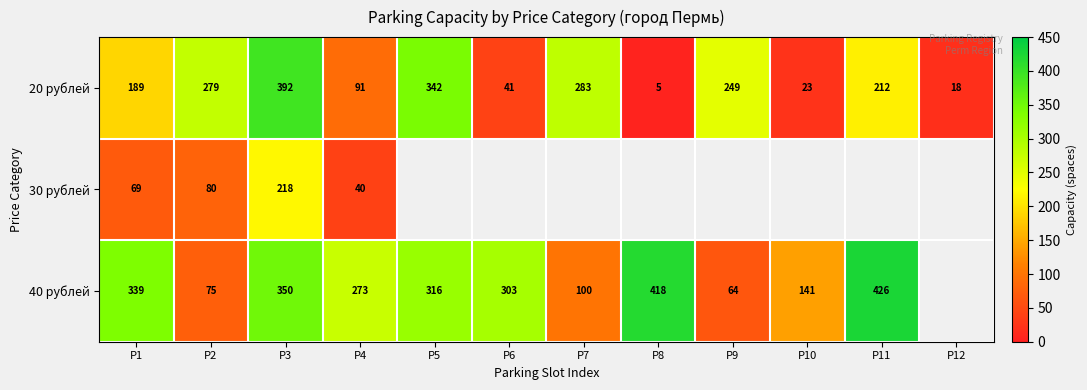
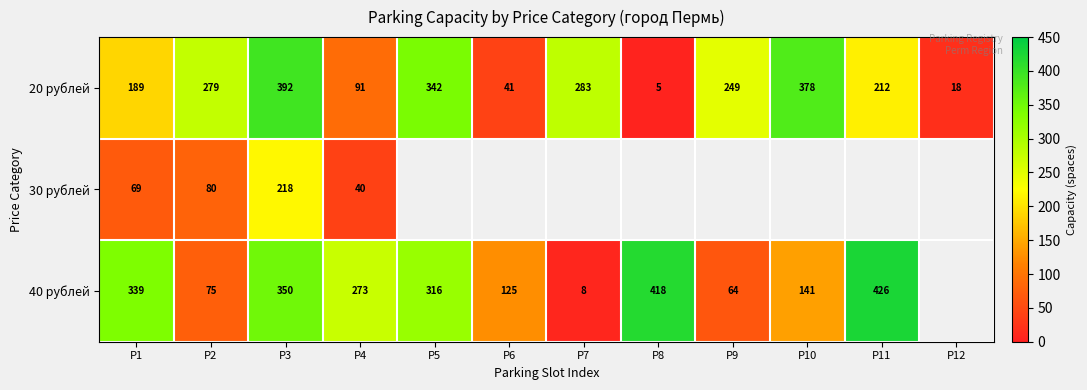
  {
    "20 рублей": {
      "P1": 189,
      "P2": 279,
      "P3": 392,
      "P4": 91,
      "P5": 342,
      "P6": 41,
      "P7": 283,
      "P8": 5,
      "P9": 249,
-     "P10": 23,
+     "P10": 378,
      "P11": 212
    },
    "30 рублей": {
      "P1": 69,
      "P2": 80,
      "P3": 218,
      "P4": 40
    },
    "40 рублей": {
      "P1": 339,
      "P2": 75,
      "P3": 350,
      "P4": 273,
      "P5": 316,
-     "P6": 303,
-     "P7": 100,
+     "P6": 125,
+     "P7": 8,
      "P8": 418,
      "P9": 64,
      "P10": 141,
      "P11": 426
    }
  }
